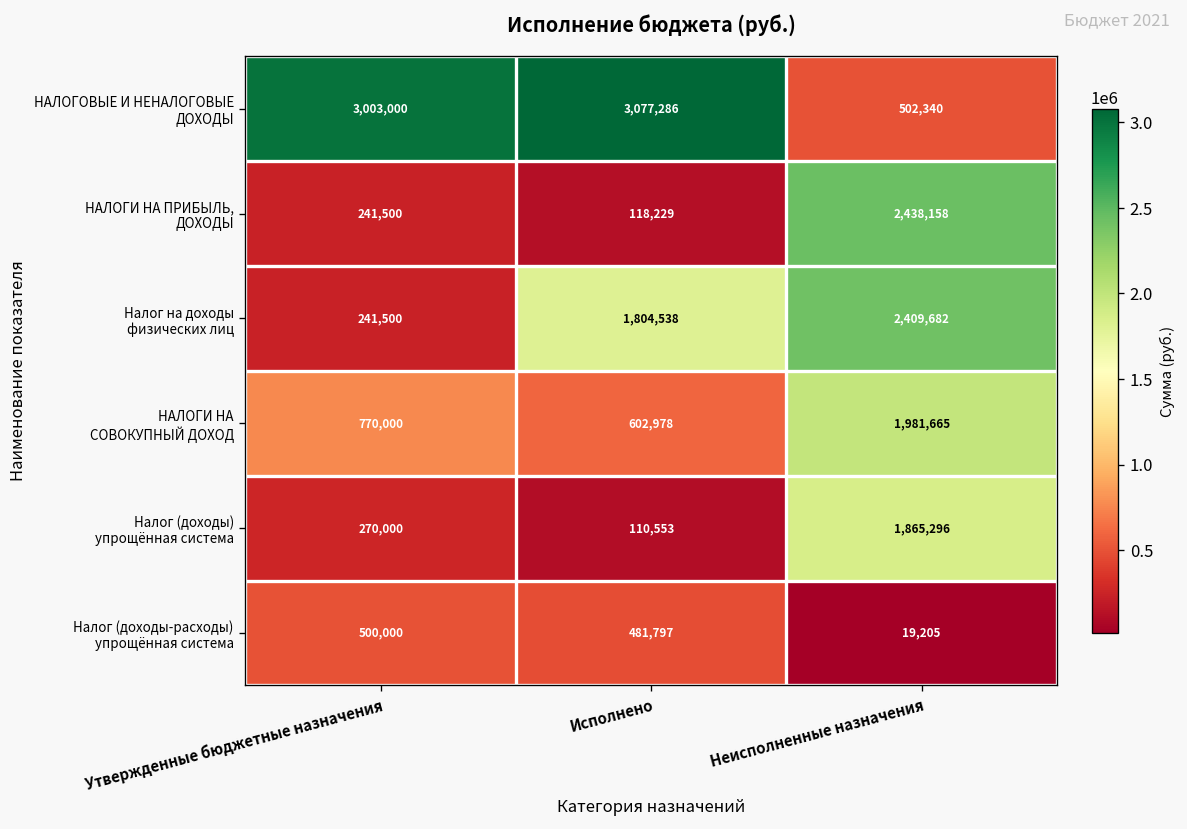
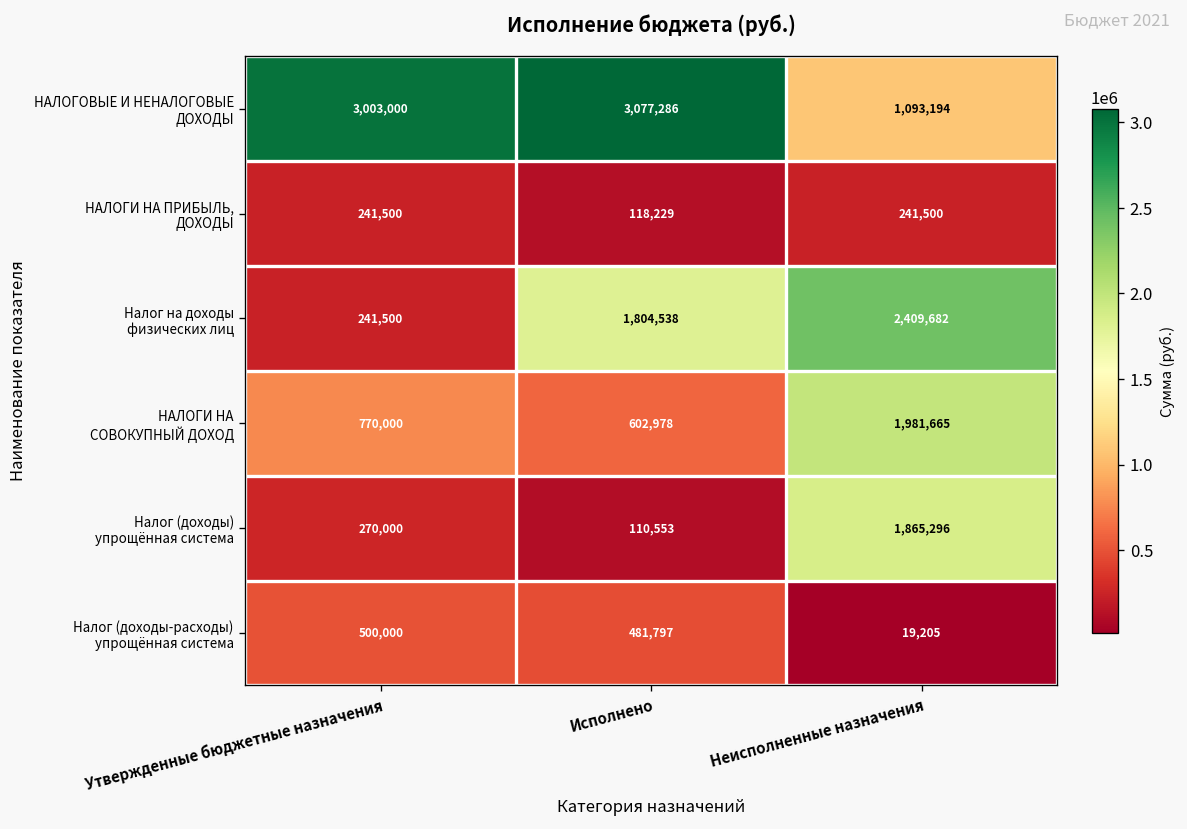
  {
    "НАЛОГОВЫЕ И НЕНАЛОГОВЫЕ ДОХОДЫ": {
      "Утвержденные бюджетные назначения": "3,003,000",
      "Исполнено": "3,077,286",
-     "Неисполненные назначения": "502,340"
+     "Неисполненные назначения": "1,093,194"
    },
    "НАЛОГИ НА ПРИБЫЛЬ, ДОХОДЫ": {
      "Утвержденные бюджетные назначения": "241,500",
      "Исполнено": "118,229",
-     "Неисполненные назначения": "2,438,158"
+     "Неисполненные назначения": "241,500"
    },
    "Налог на доходы физических лиц": {
      "Утвержденные бюджетные назначения": "241,500",
      "Исполнено": "1,804,538",
      "Неисполненные назначения": "2,409,682"
    },
    "НАЛОГИ НА СОВОКУПНЫЙ ДОХОД": {
      "Утвержденные бюджетные назначения": "770,000",
      "Исполнено": "602,978",
      "Неисполненные назначения": "1,981,665"
    },
    "Налог (доходы) упрощённая система": {
      "Утвержденные бюджетные назначения": "270,000",
      "Исполнено": "110,553",
      "Неисполненные назначения": "1,865,296"
    },
    "Налог (доходы-расходы) упрощённая система": {
      "Утвержденные бюджетные назначения": "500,000",
      "Исполнено": "481,797",
      "Неисполненные назначения": "19,205"
    }
  }
